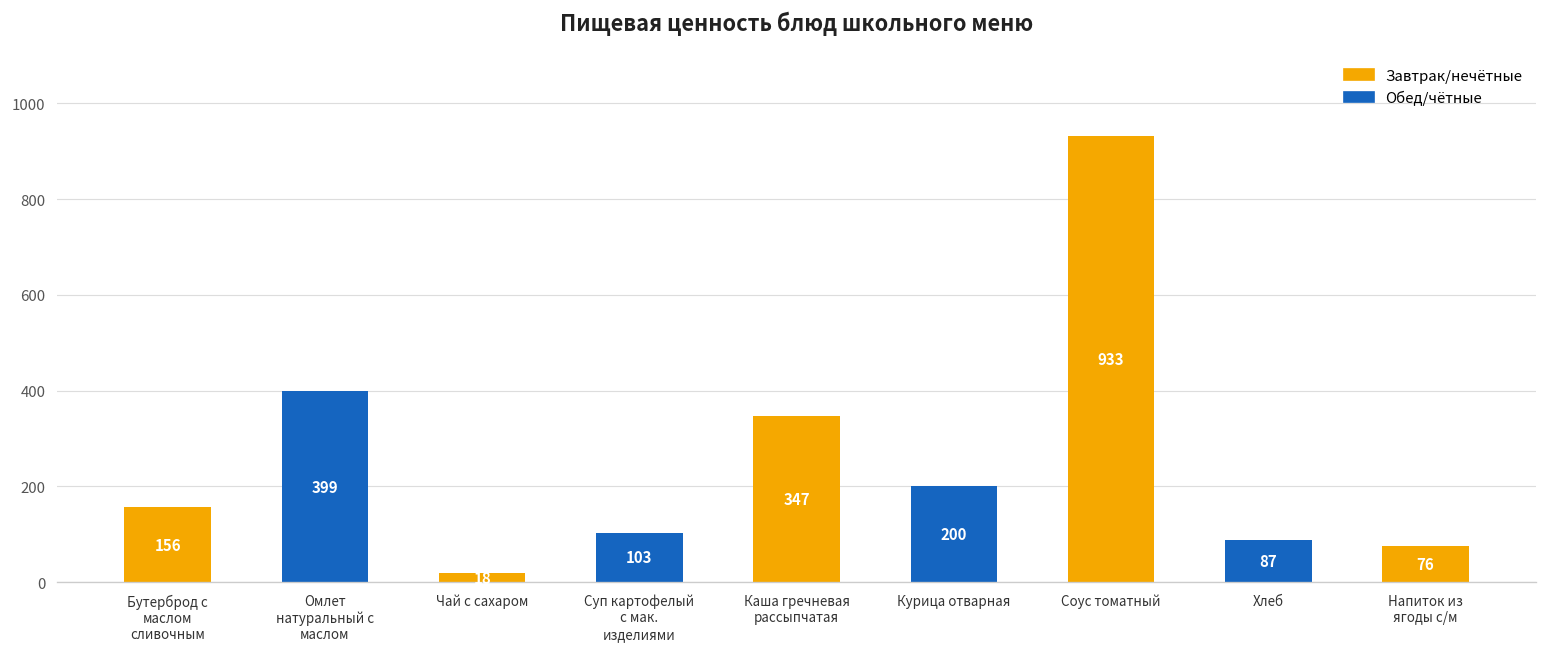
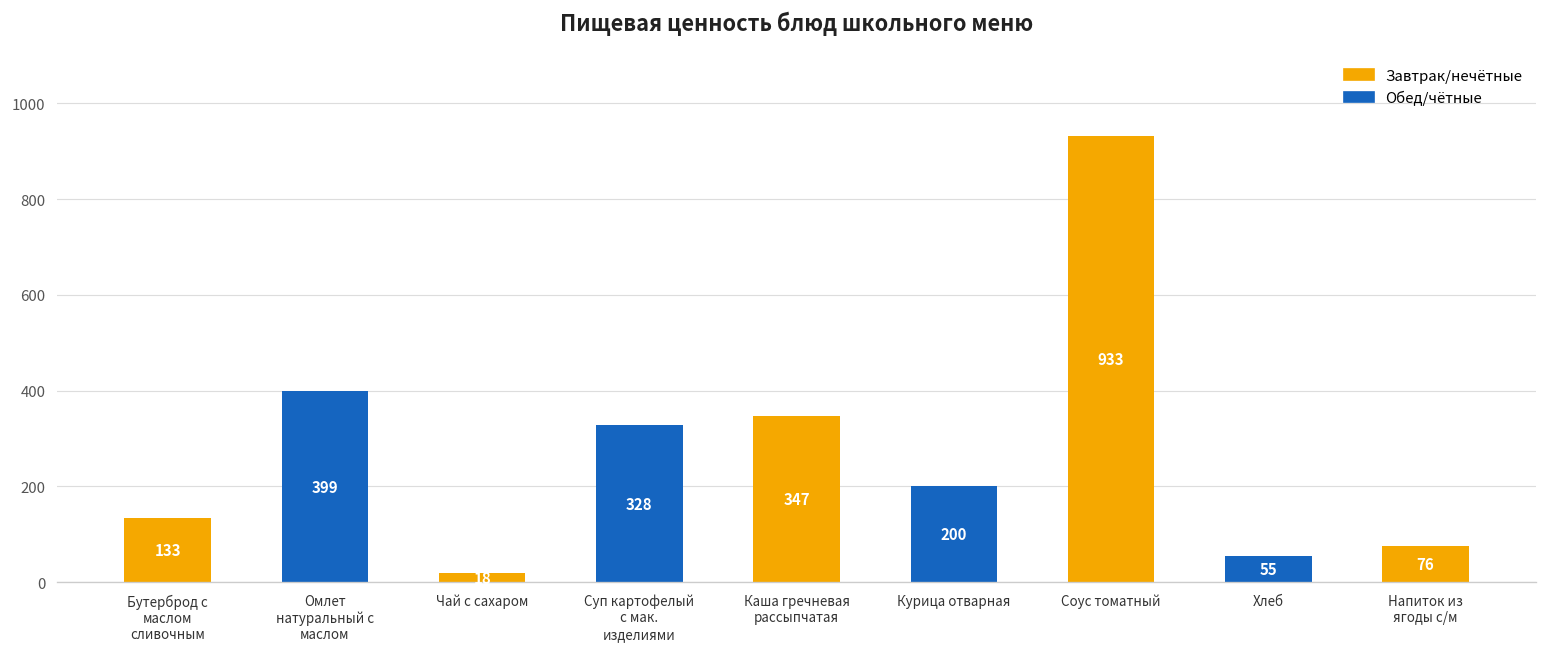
  {
-   "Бутерброд с маслом сливочным": 156,
+   "Бутерброд с маслом сливочным": 133,
    "Омлет натуральный с маслом": 399,
-   "Суп картофелый с мак. изделиями": 103,
+   "Суп картофелый с мак. изделиями": 328,
    "Каша гречневая рассыпчатая": 347,
    "Курица отварная": 200,
    "Соус томатный": 933,
-   "Хлеб": 87,
+   "Хлеб": 55,
    "Напиток из ягоды с/м": 76
  }
